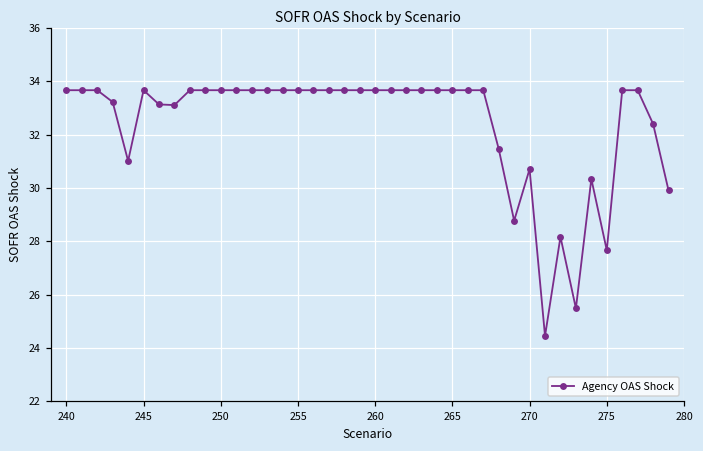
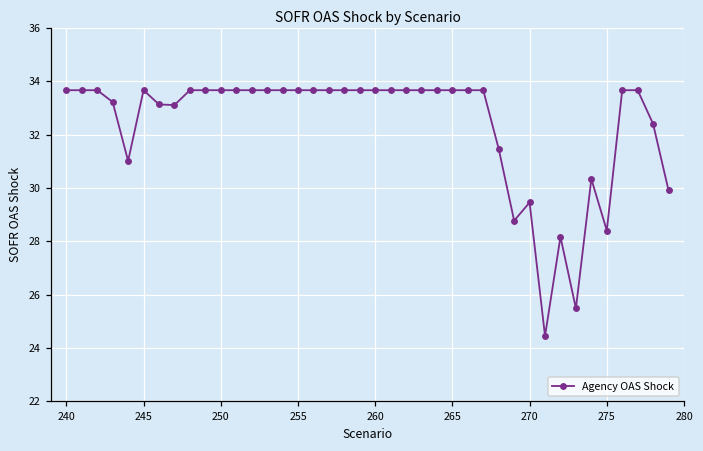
  {
    "240": 33.7,
    "245": 33.7,
    "250": 33.7,
    "255": 33.7,
    "260": 33.7,
    "265": 33.7,
-   "270": 30.7,
-   "275": 27.7
+   "270": 29.5,
+   "275": 28.4
  }
